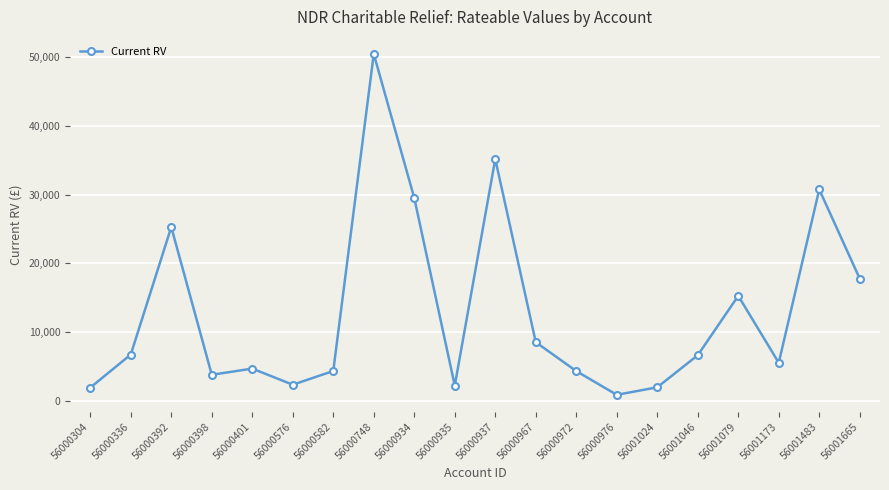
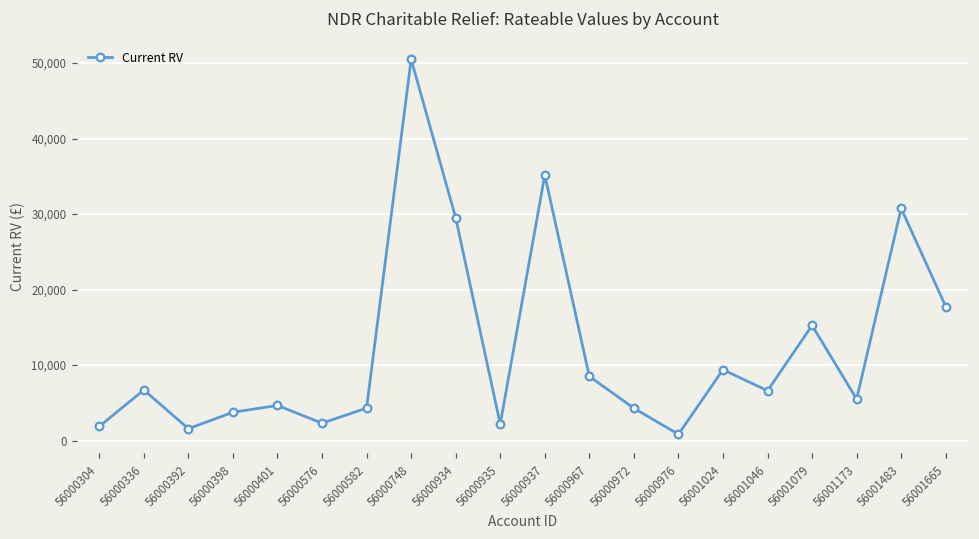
  {
    "56000304": "2,000",
    "56000336": "7,000",
-   "56000392": "25,000",
+   "56000392": "2,000",
    "56000398": "4,000",
    "56000401": "5,000",
    "56000576": "2,000",
    "56000582": "4,000",
    "56000748": "51,000",
    "56000934": "30,000",
    "56000935": "2,000",
    "56000937": "35,000",
    "56000967": "9,000",
    "56000972": "4,000",
    "56000976": "1,000",
-   "56001024": "2,000",
+   "56001024": "9,000",
    "56001046": "7,000",
    "56001079": "15,000",
    "56001173": "6,000",
    "56001483": "31,000",
    "56001665": "18,000"
  }
